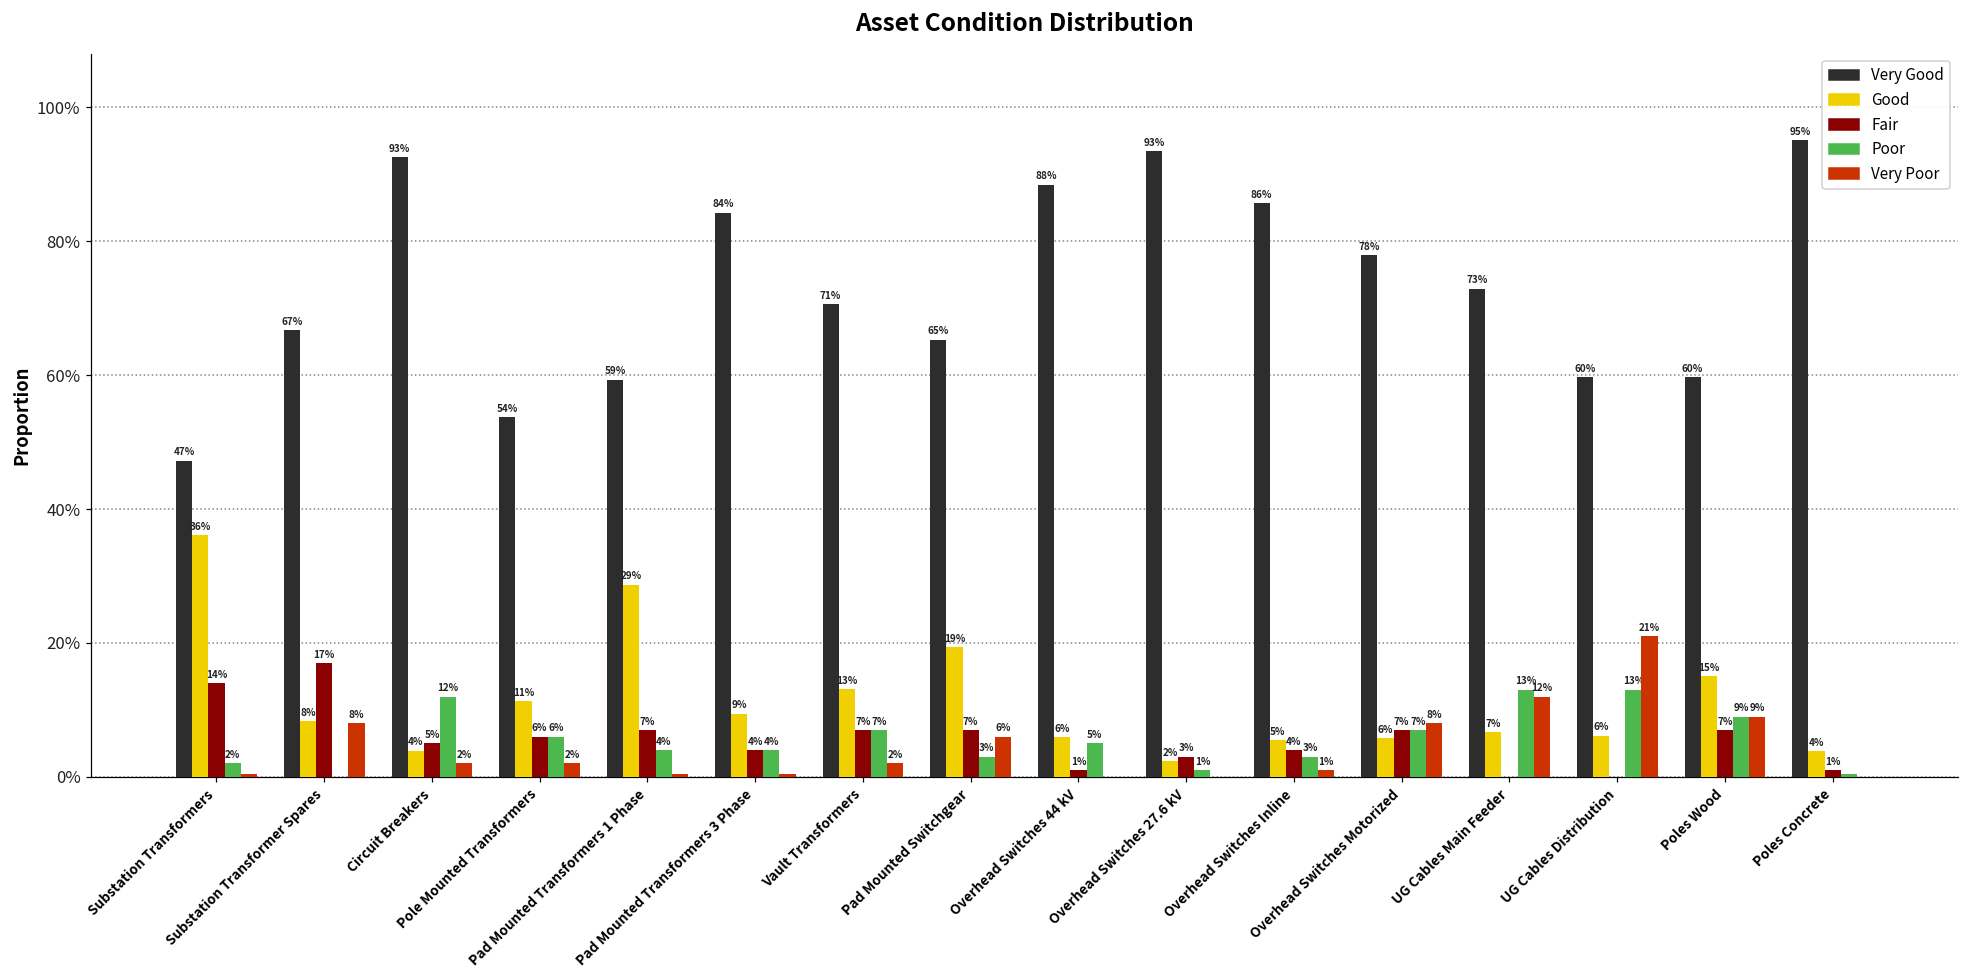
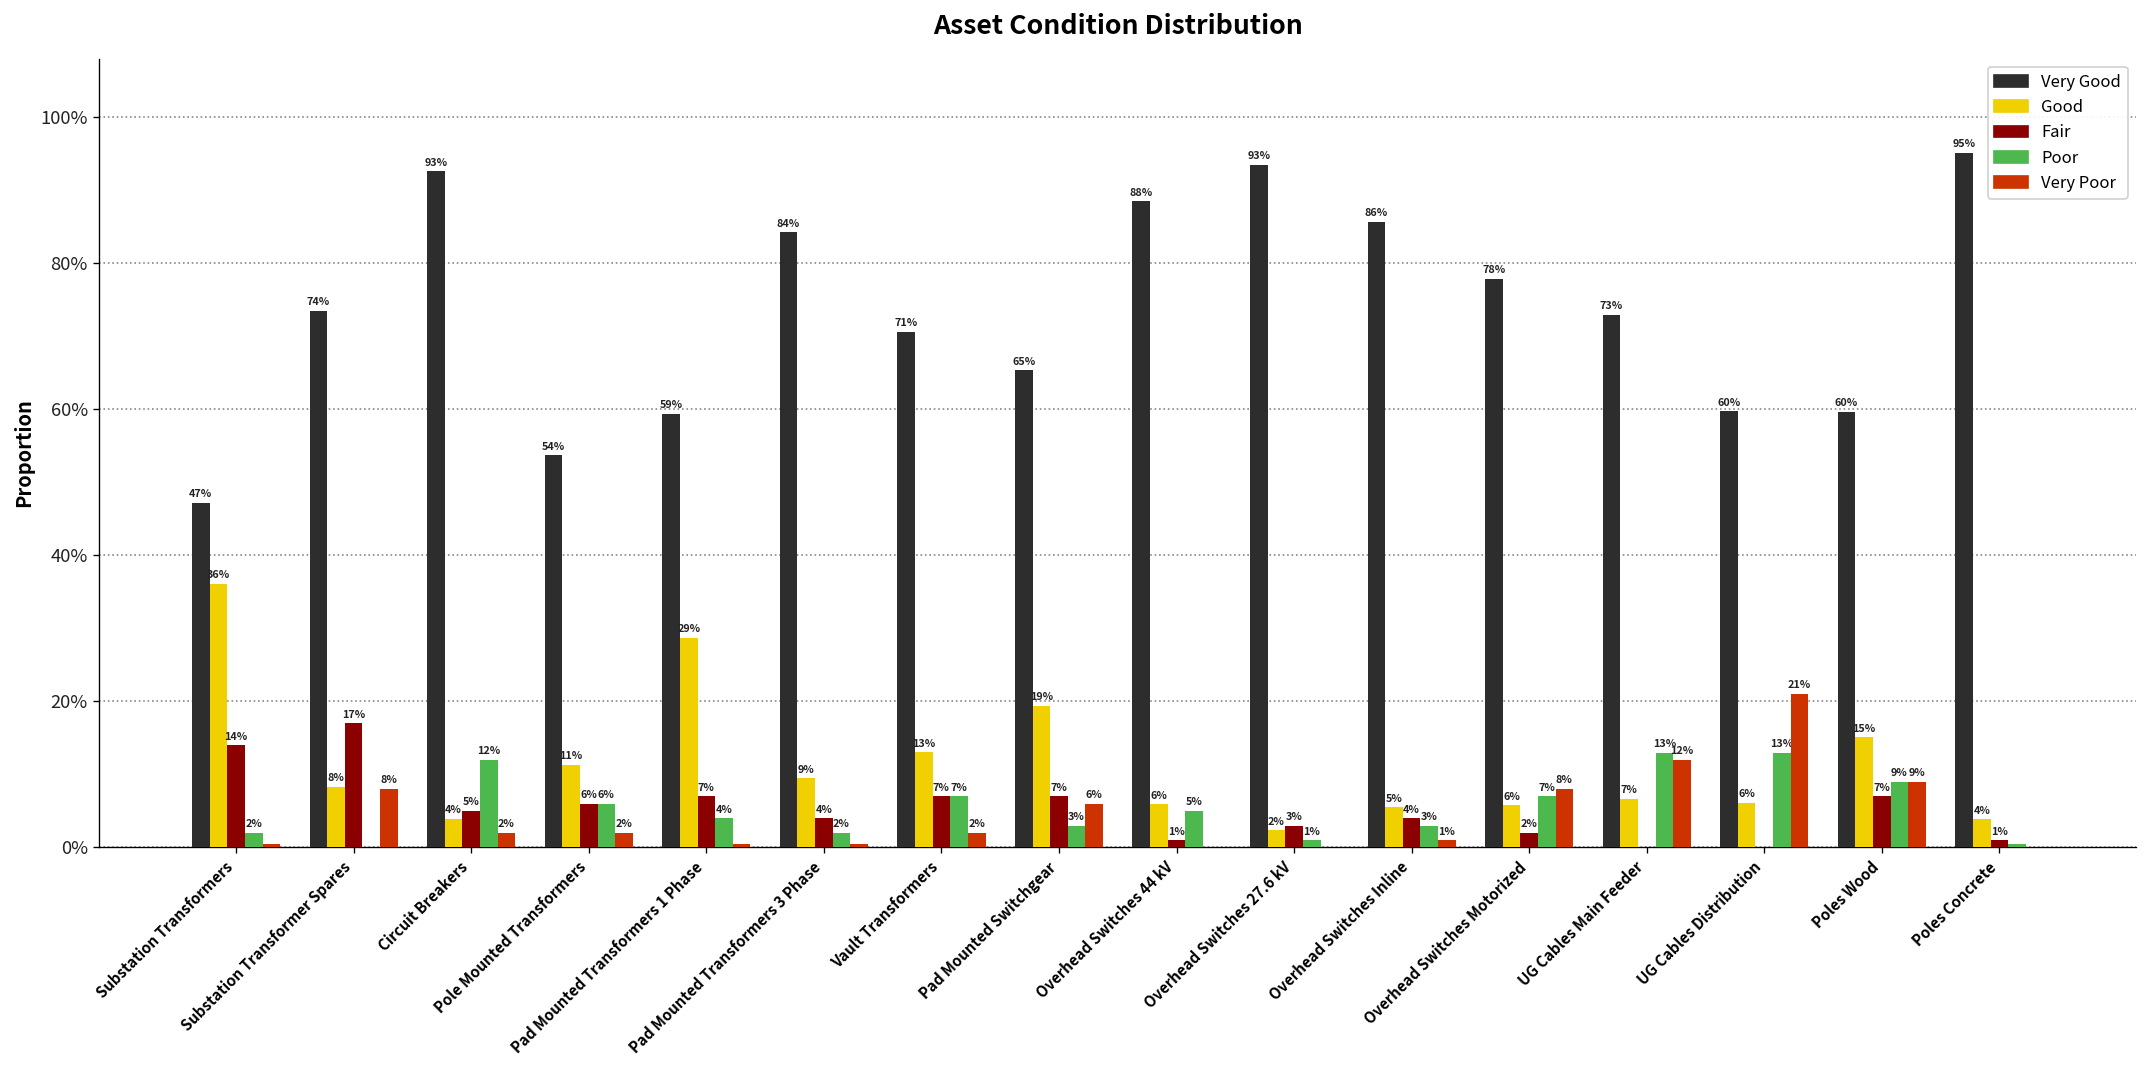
  {
    "Very Good": {
      "Substation Transformers": "47%",
-     "Substation Transformer Spares": "67%",
+     "Substation Transformer Spares": "74%",
      "Circuit Breakers": "93%",
      "Pole Mounted Transformers": "54%",
      "Pad Mounted Transformers 1 Phase": "59%",
      "Pad Mounted Transformers 3 Phase": "84%",
      "Vault Transformers": "71%",
      "Pad Mounted Switchgear": "65%",
      "Overhead Switches 44 kV": "88%",
      "Overhead Switches 27.6 kV": "93%",
      "Overhead Switches Inline": "86%",
      "Overhead Switches Motorized": "78%",
      "UG Cables Main Feeder": "73%",
      "UG Cables Distribution": "60%",
      "Poles Wood": "60%",
      "Poles Concrete": "95%"
    },
    "Good": {
      "Substation Transformers": "36%",
      "Substation Transformer Spares": "8%",
      "Circuit Breakers": "4%",
      "Pole Mounted Transformers": "11%",
      "Pad Mounted Transformers 1 Phase": "29%",
      "Pad Mounted Transformers 3 Phase": "9%",
      "Vault Transformers": "13%",
      "Pad Mounted Switchgear": "19%",
      "Overhead Switches 44 kV": "6%",
      "Overhead Switches 27.6 kV": "2%",
      "Overhead Switches Inline": "5%",
      "Overhead Switches Motorized": "6%",
      "UG Cables Main Feeder": "7%",
      "UG Cables Distribution": "6%",
      "Poles Wood": "15%",
      "Poles Concrete": "4%"
    },
    "Fair": {
      "Substation Transformers": "14%",
      "Substation Transformer Spares": "17%",
      "Circuit Breakers": "5%",
      "Pole Mounted Transformers": "6%",
      "Pad Mounted Transformers 1 Phase": "7%",
      "Pad Mounted Transformers 3 Phase": "4%",
      "Vault Transformers": "7%",
      "Pad Mounted Switchgear": "7%",
      "Overhead Switches 44 kV": "1%",
      "Overhead Switches 27.6 kV": "3%",
      "Overhead Switches Inline": "4%",
-     "Overhead Switches Motorized": "7%",
+     "Overhead Switches Motorized": "2%",
      "Poles Wood": "7%",
      "Poles Concrete": "1%"
    },
    "Poor": {
      "Substation Transformers": "2%",
      "Circuit Breakers": "12%",
      "Pole Mounted Transformers": "6%",
      "Pad Mounted Transformers 1 Phase": "4%",
-     "Pad Mounted Transformers 3 Phase": "4%",
+     "Pad Mounted Transformers 3 Phase": "2%",
      "Vault Transformers": "7%",
      "Pad Mounted Switchgear": "3%",
      "Overhead Switches 44 kV": "5%",
      "Overhead Switches 27.6 kV": "1%",
      "Overhead Switches Inline": "3%",
      "Overhead Switches Motorized": "7%",
      "UG Cables Main Feeder": "13%",
      "UG Cables Distribution": "13%",
      "Poles Wood": "9%"
    },
    "Very Poor": {
      "Substation Transformer Spares": "8%",
      "Circuit Breakers": "2%",
      "Pole Mounted Transformers": "2%",
      "Vault Transformers": "2%",
      "Pad Mounted Switchgear": "6%",
      "Overhead Switches Inline": "1%",
      "Overhead Switches Motorized": "8%",
      "UG Cables Main Feeder": "12%",
      "UG Cables Distribution": "21%",
      "Poles Wood": "9%"
    }
  }
